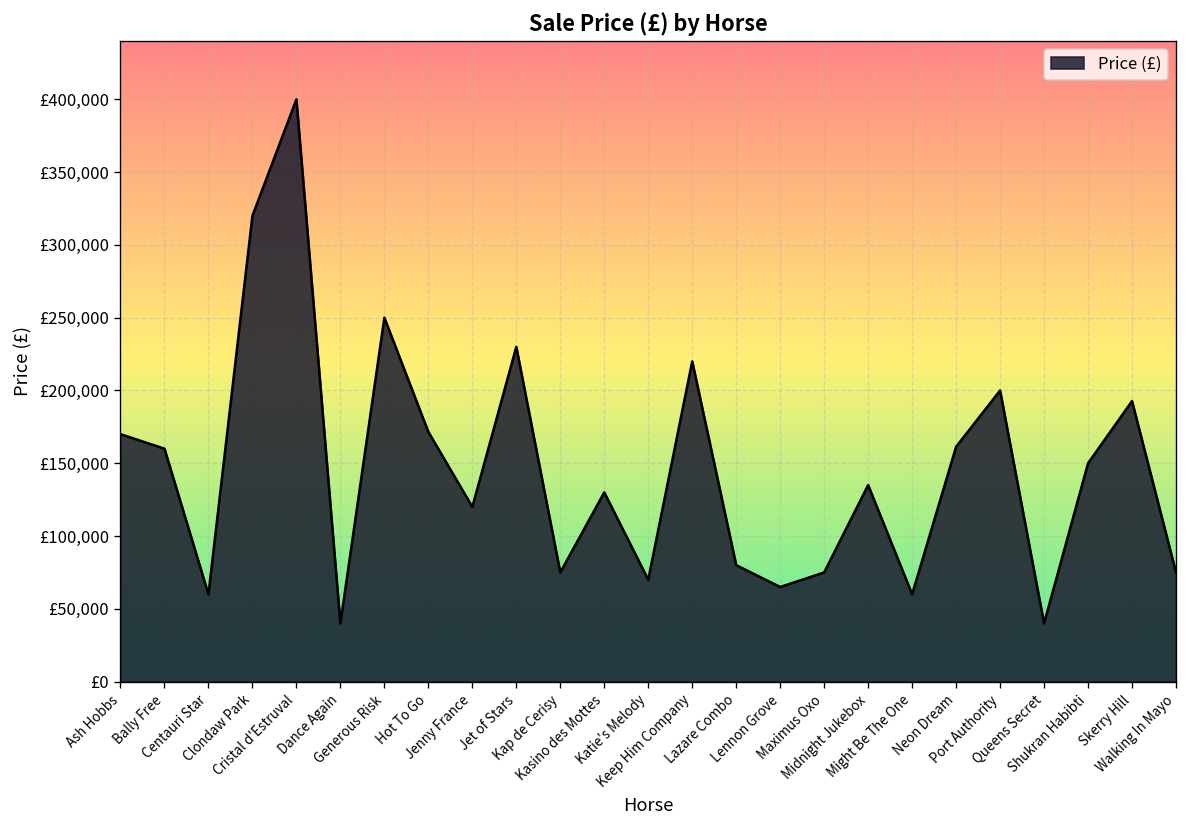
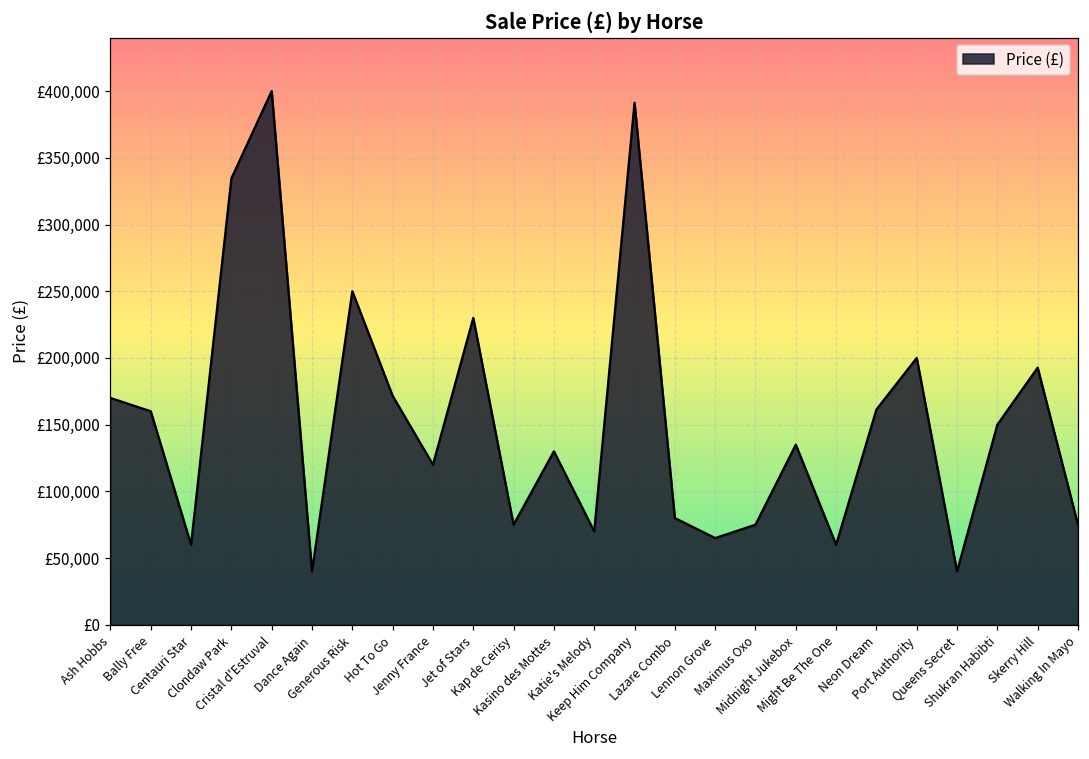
  {
    "Ash Hobbs": "£170,000",
    "Bally Free": "£160,000",
    "Centauri Star": "£60,000",
-   "Clondaw Park": "£320,000",
+   "Clondaw Park": "£335,000",
    "Cristal d'Estruval": "£400,000",
    "Dance Again": "£40,000",
    "Generous Risk": "£250,000",
    "Hot To Go": "£172,000",
    "Jenny France": "£120,000",
    "Jet of Stars": "£230,000",
    "Kap de Cerisy": "£75,000",
    "Kasino des Mottes": "£130,000",
    "Katie's Melody": "£70,000",
-   "Keep Him Company": "£220,000",
+   "Keep Him Company": "£391,000",
    "Lazare Combo": "£80,000",
    "Lennon Grove": "£65,000",
    "Maximus Oxo": "£75,000",
    "Midnight Jukebox": "£135,000",
    "Might Be The One": "£60,000",
    "Neon Dream": "£161,000",
    "Port Authority": "£200,000",
    "Queens Secret": "£40,000",
    "Shukran Habibti": "£150,000",
    "Skerry Hill": "£193,000",
    "Walking In Mayo": "£75,000"
  }
